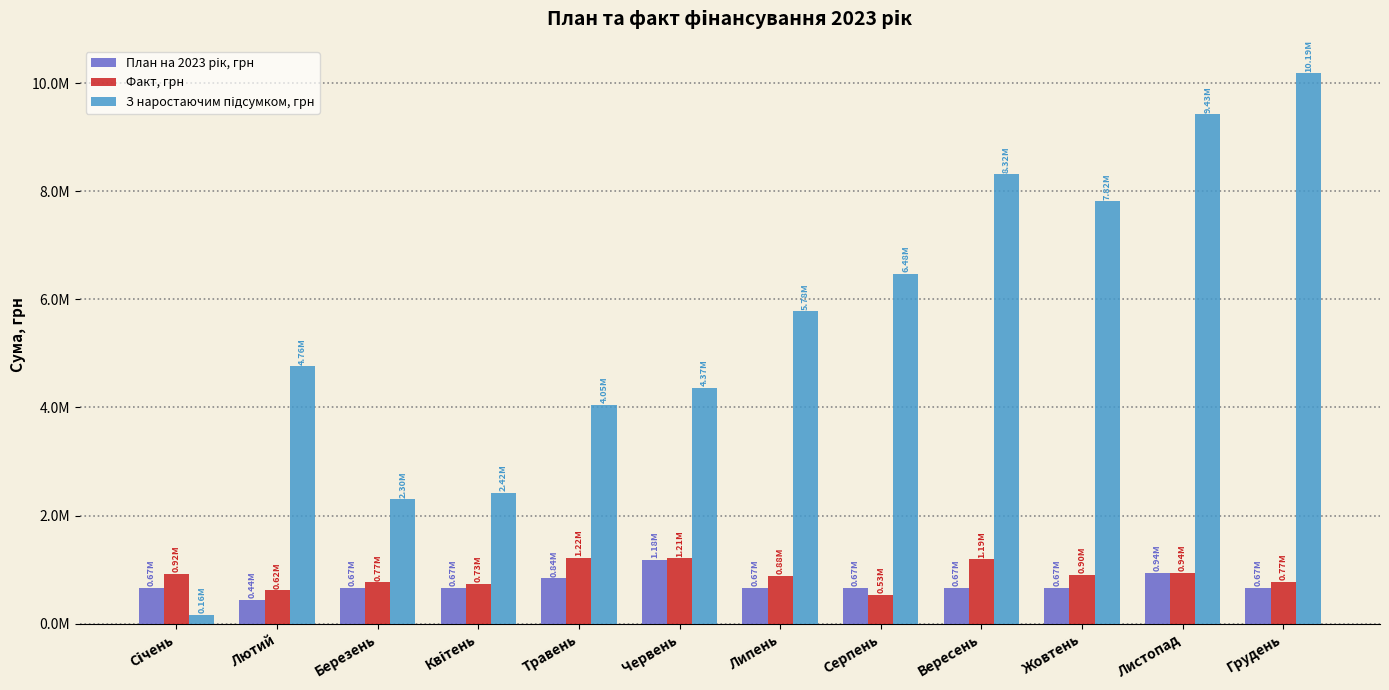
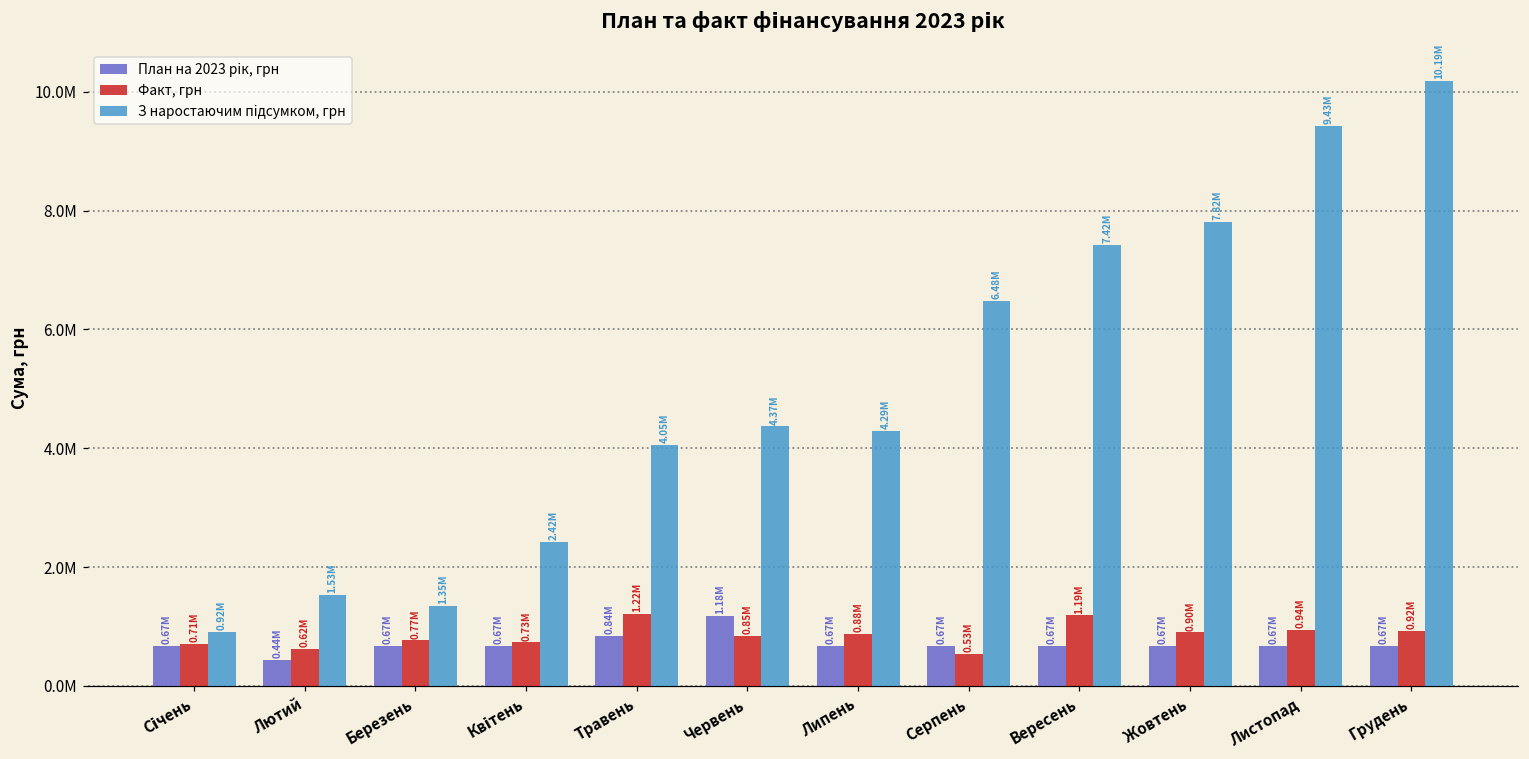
  {
    "План на 2023 рік, грн": {
      "Січень": "0.67M",
      "Лютий": "0.44M",
      "Березень": "0.67M",
      "Квітень": "0.67M",
      "Травень": "0.84M",
      "Червень": "1.18M",
      "Липень": "0.67M",
      "Серпень": "0.67M",
      "Вересень": "0.67M",
      "Жовтень": "0.67M",
-     "Листопад": "0.94M",
+     "Листопад": "0.67M",
      "Грудень": "0.67M"
    },
    "Факт, грн": {
-     "Січень": "0.92M",
+     "Січень": "0.71M",
      "Лютий": "0.62M",
      "Березень": "0.77M",
      "Квітень": "0.73M",
      "Травень": "1.22M",
-     "Червень": "1.21M",
+     "Червень": "0.85M",
      "Липень": "0.88M",
      "Серпень": "0.53M",
      "Вересень": "1.19M",
      "Жовтень": "0.90M",
      "Листопад": "0.94M",
-     "Грудень": "0.77M"
+     "Грудень": "0.92M"
    },
    "З наростаючим підсумком, грн": {
-     "Січень": "0.16M",
-     "Лютий": "4.76M",
-     "Березень": "2.30M",
+     "Січень": "0.92M",
+     "Лютий": "1.53M",
+     "Березень": "1.35M",
      "Квітень": "2.42M",
      "Травень": "4.05M",
      "Червень": "4.37M",
-     "Липень": "5.78M",
+     "Липень": "4.29M",
      "Серпень": "6.48M",
-     "Вересень": "8.32M",
+     "Вересень": "7.42M",
      "Жовтень": "7.82M",
      "Листопад": "9.43M",
      "Грудень": "10.19M"
    }
  }
